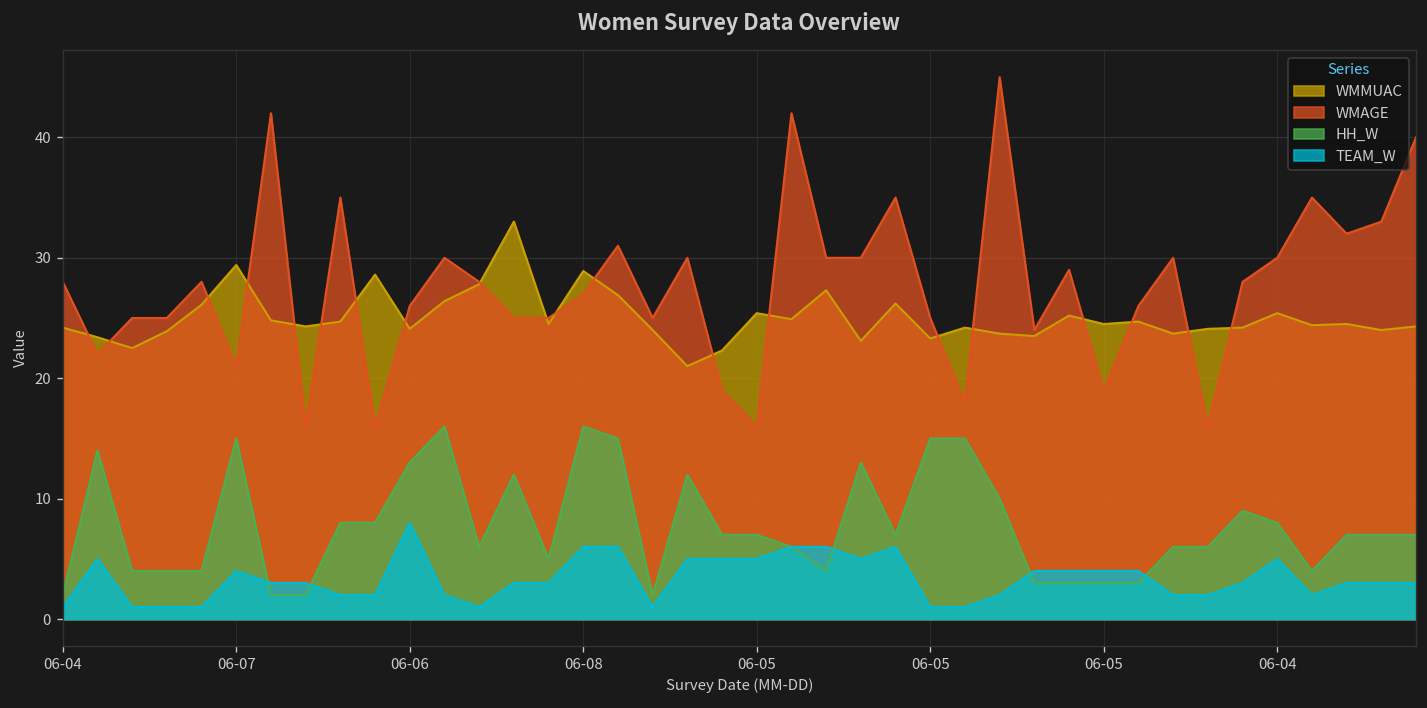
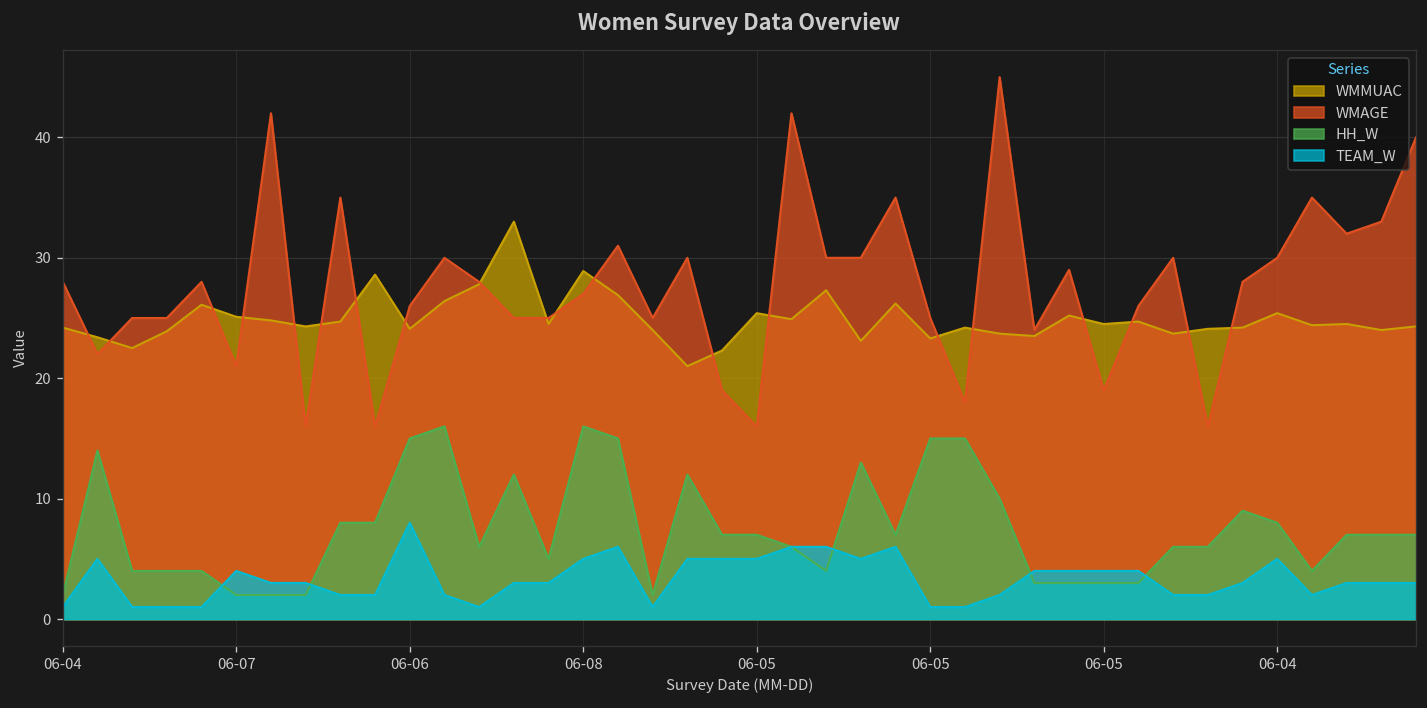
  {
    "WMMUAC": {
-     "06-07": 29.4,
+     "06-07": 25.1,
      "06-06": 24.1,
      "06-08": 28.9
    },
    "WMAGE": {
      "06-07": 21.0,
      "06-06": 26.0,
      "06-08": 27.0
    },
    "HH_W": {
-     "06-07": 15,
-     "06-06": 13,
+     "06-07": 2,
+     "06-06": 15,
      "06-08": 16
    },
    "TEAM_W": {
      "06-07": 4,
      "06-06": 8,
-     "06-08": 6
+     "06-08": 5
    }
  }
